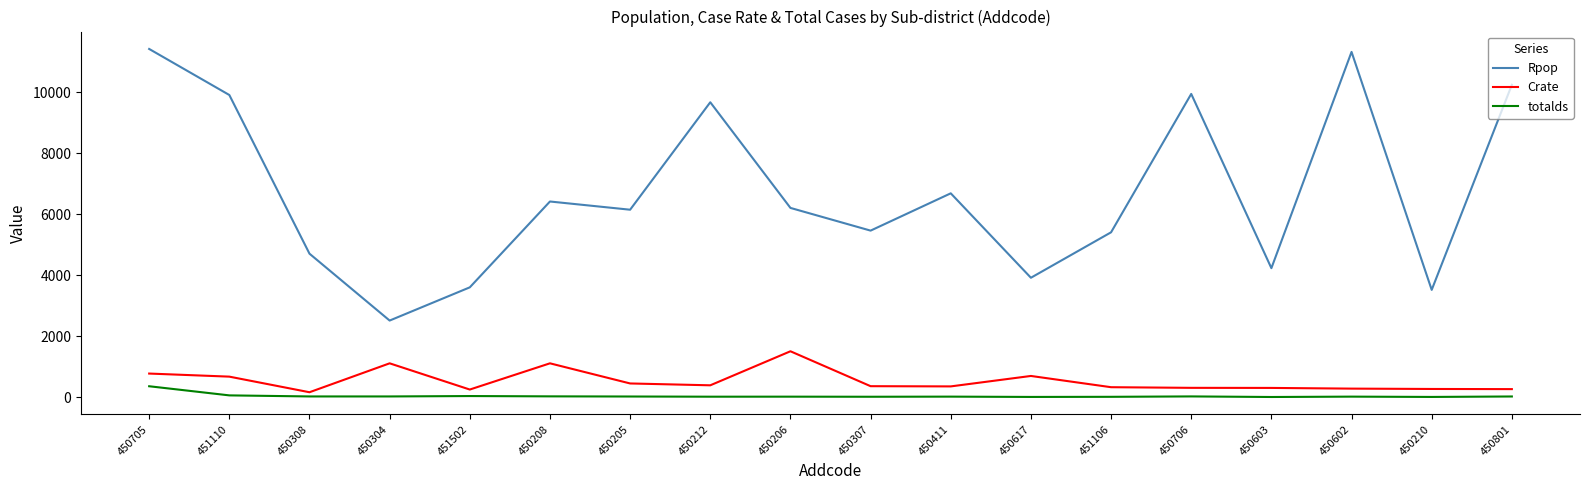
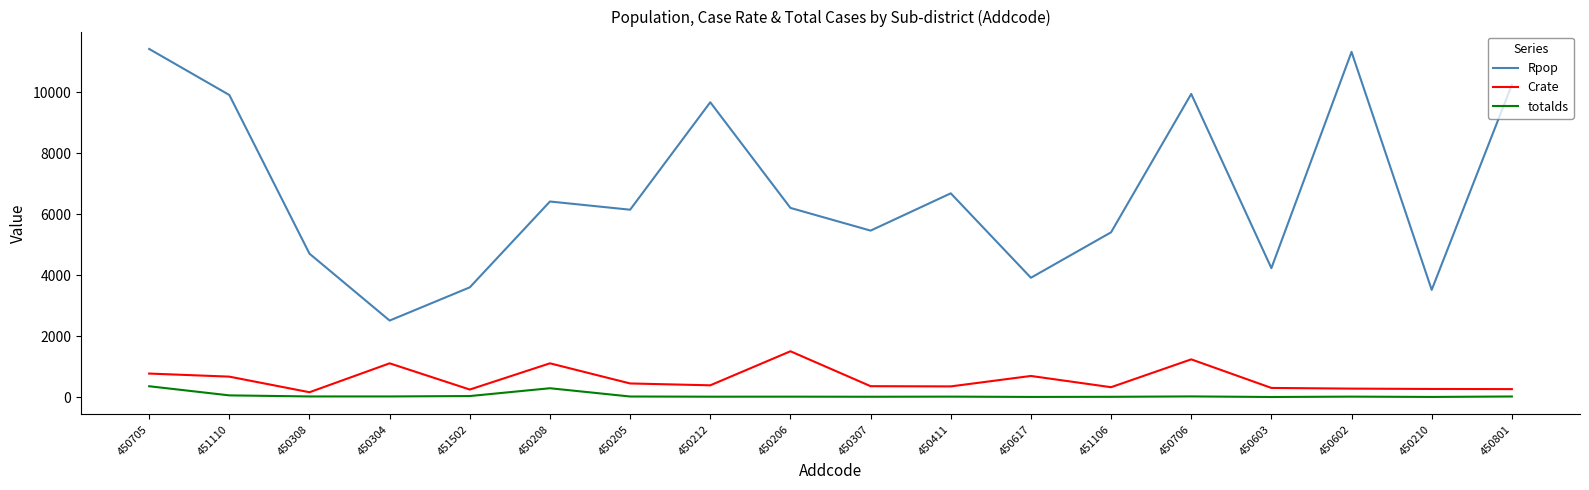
  {
    "Rpop": {
      "450705": 11400,
      "451110": 9900,
      "450308": 4700,
      "450304": 2500,
      "451502": 3600,
      "450208": 6400,
      "450205": 6100,
      "450212": 9700,
      "450206": 6200,
      "450307": 5500,
      "450411": 6700,
      "450617": 3900,
      "451106": 5400,
      "450706": 9900,
      "450603": 4200,
      "450602": 11300,
      "450210": 3500
    },
    "Crate": {
      "450705": 800,
      "451110": 700,
      "450308": 200,
      "450304": 1100,
      "451502": 300,
      "450208": 1100,
      "450205": 500,
      "450212": 400,
      "450206": 1500,
      "450307": 400,
      "450411": 400,
      "450617": 700,
      "451106": 300,
-     "450706": 300,
+     "450706": 1200,
      "450603": 300,
      "450602": 300,
      "450210": 300,
      "450801": 300
    },
    "totalds": {
      "450705": 400,
      "451110": 100,
      "450308": 0,
      "450304": 0,
      "451502": 0,
-     "450208": 0,
+     "450208": 300,
      "450205": 0,
      "450212": 0,
      "450206": 0,
      "450307": 0,
      "450411": 0,
      "450617": 0,
      "451106": 0,
      "450706": 0,
      "450603": 0,
      "450602": 0,
      "450210": 0,
      "450801": 0
    }
  }
